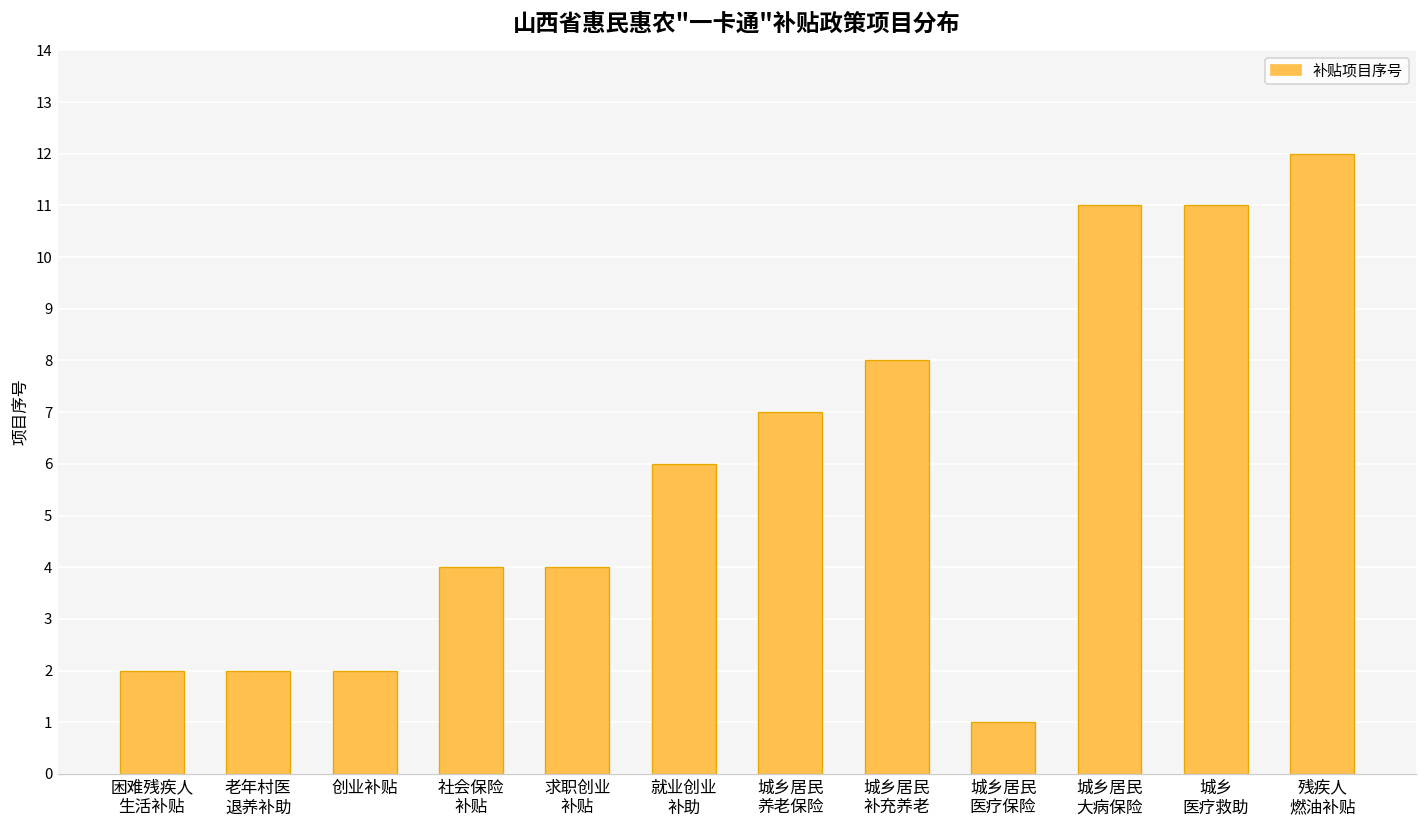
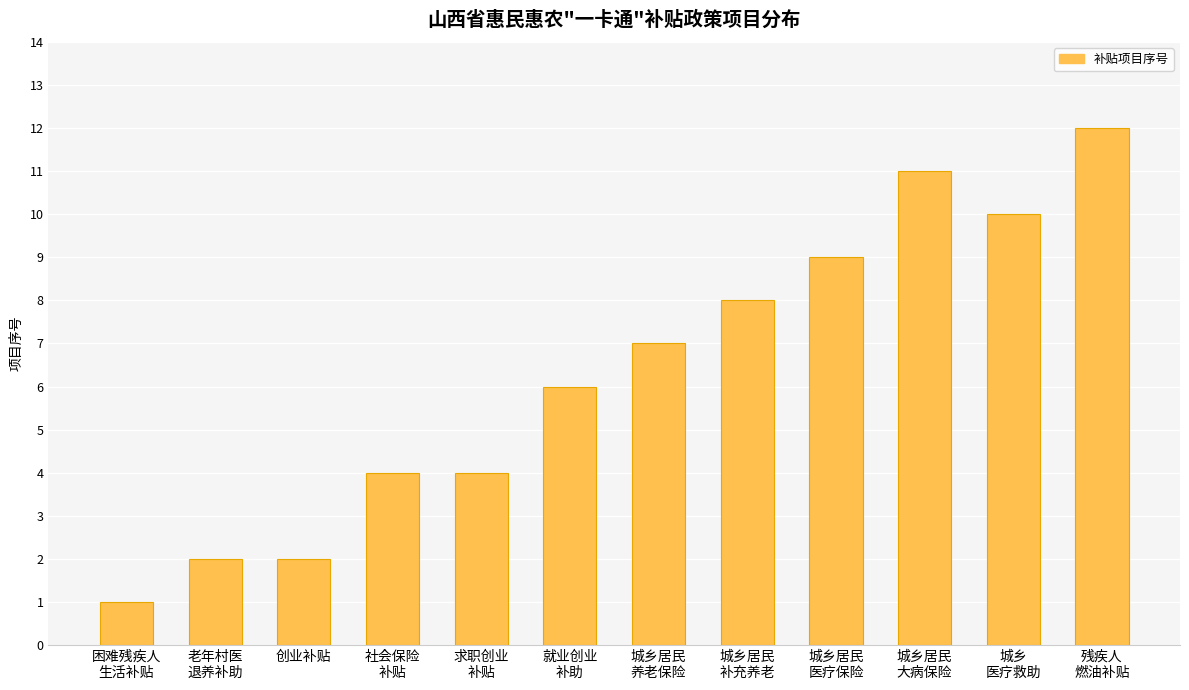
  {
-   "困难残疾人 生活补贴": 2,
+   "困难残疾人 生活补贴": 1,
    "老年村医 退养补助": 2,
    "创业补贴": 2,
    "社会保险 补贴": 4,
    "求职创业 补贴": 4,
    "就业创业 补助": 6,
    "城乡居民 养老保险": 7,
    "城乡居民 补充养老": 8,
-   "城乡居民 医疗保险": 1,
+   "城乡居民 医疗保险": 9,
    "城乡居民 大病保险": 11,
-   "城乡 医疗救助": 11,
+   "城乡 医疗救助": 10,
    "残疾人 燃油补贴": 12
  }
